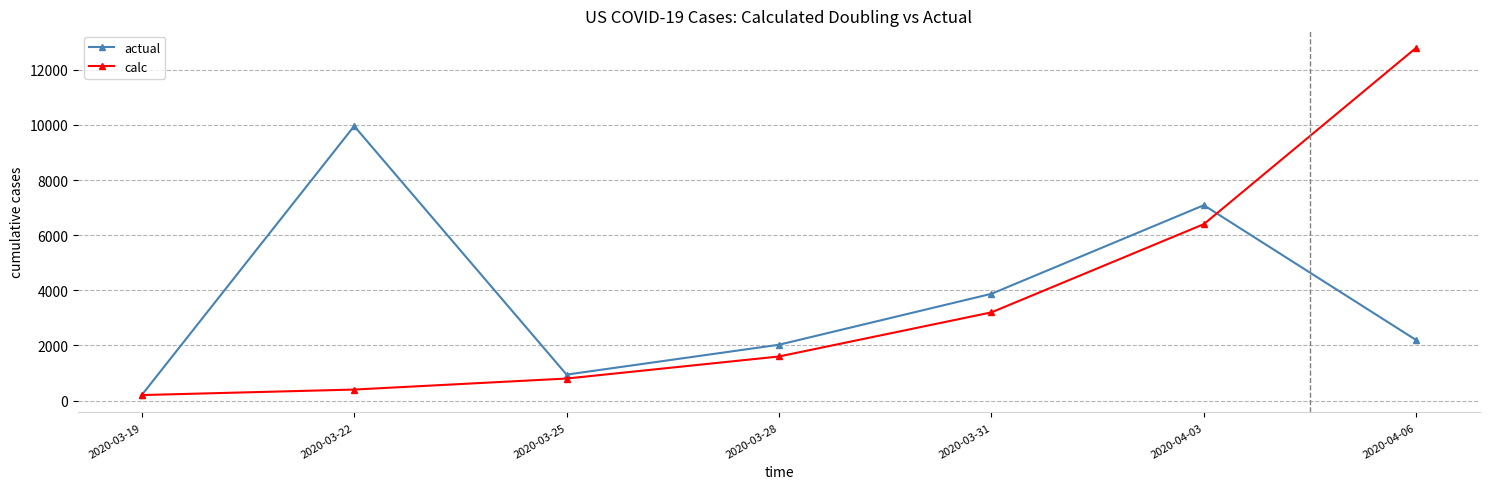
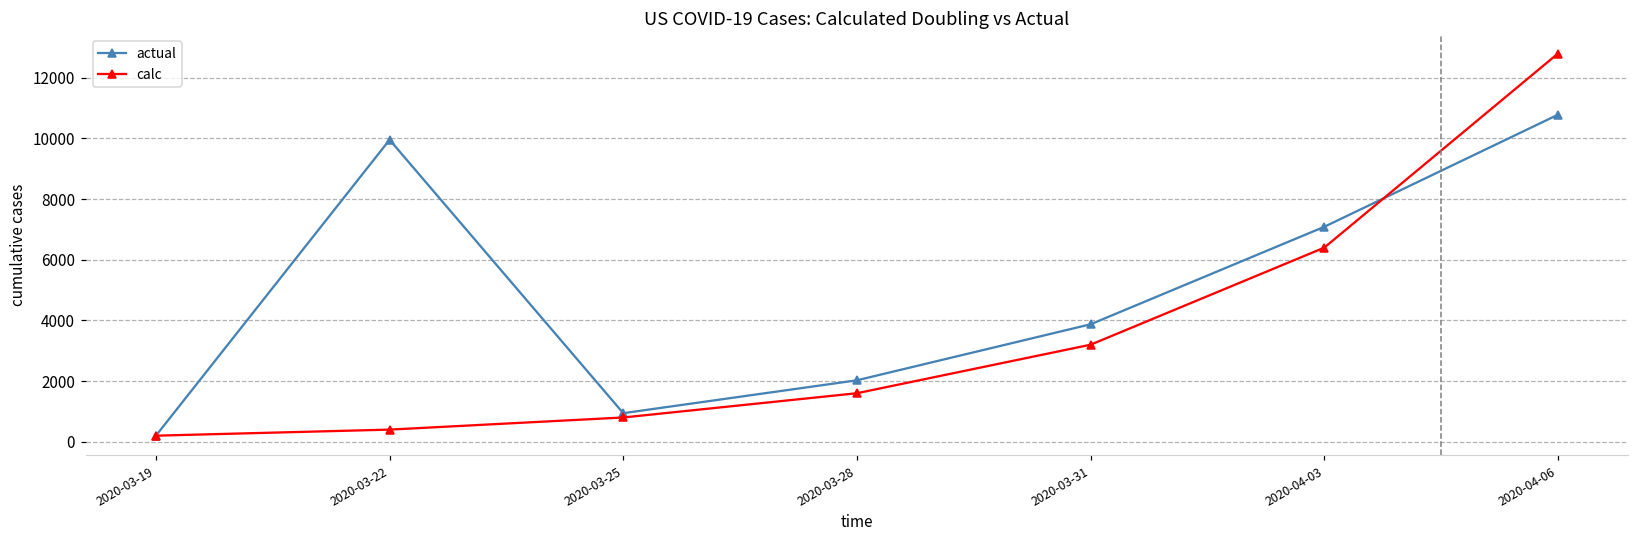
  {
    "actual": {
      "2020-03-22": 10000,
      "2020-03-25": 900,
      "2020-03-28": 2000,
      "2020-03-31": 3900,
      "2020-04-03": 7100,
-     "2020-04-06": 2200
+     "2020-04-06": 10800
    },
    "calc": {
      "2020-03-22": 400,
      "2020-03-25": 800,
      "2020-03-28": 1600,
      "2020-03-31": 3200,
      "2020-04-03": 6400,
      "2020-04-06": 12800
    }
  }
